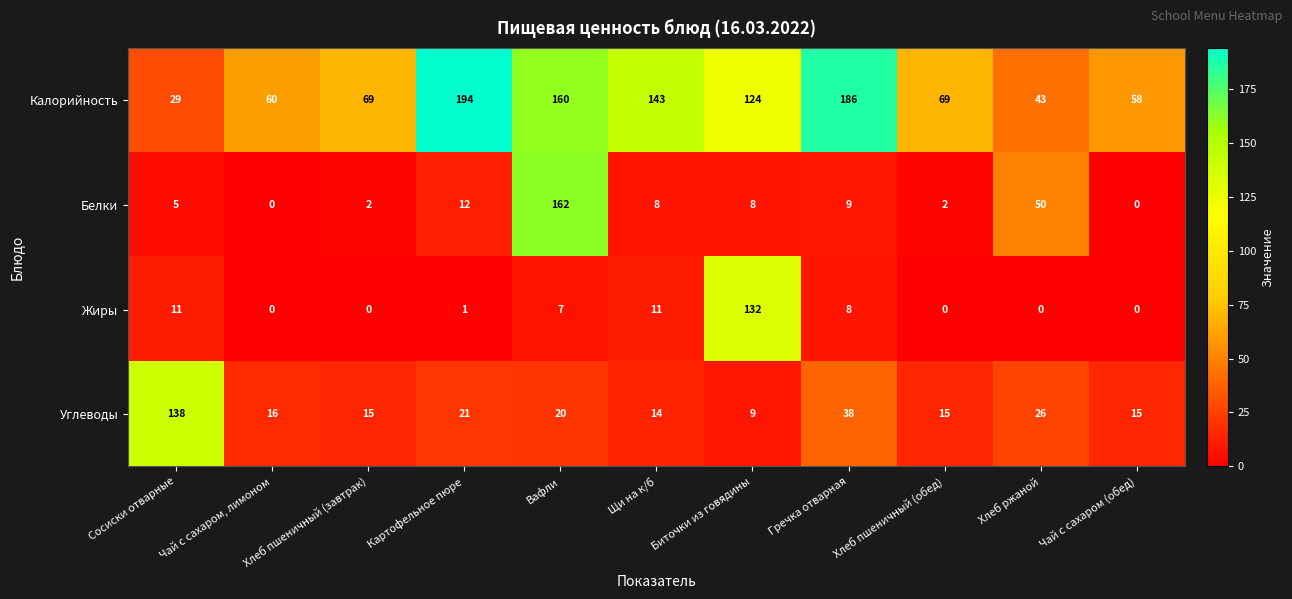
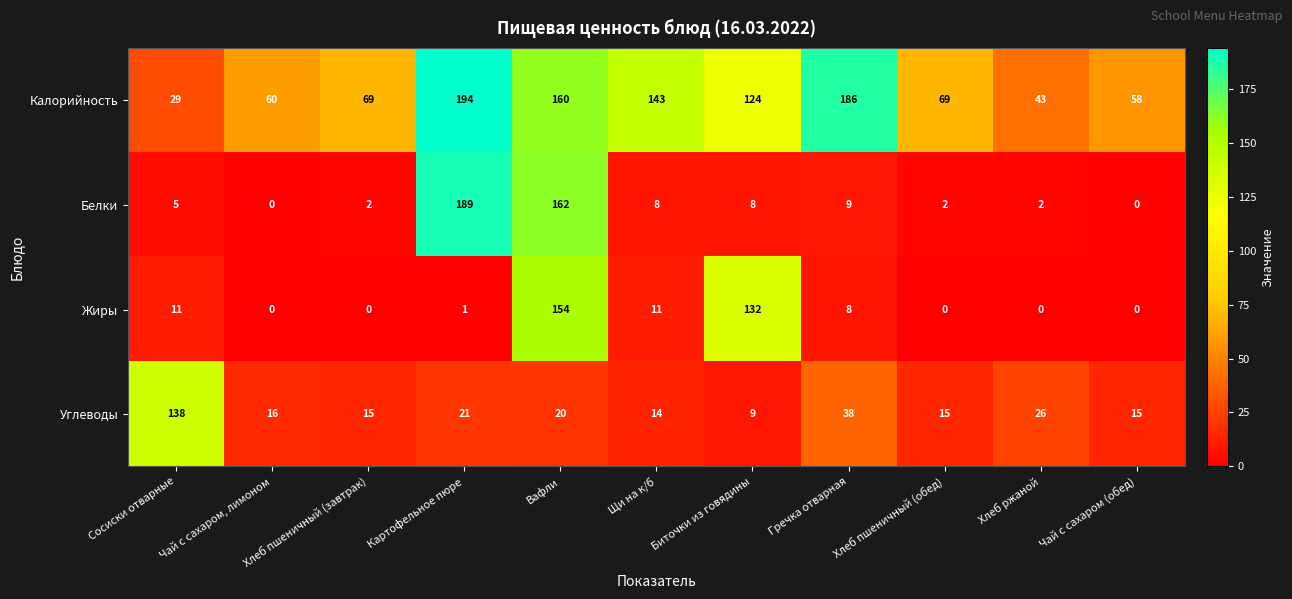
  {
    "Калорийность": {
      "Сосиски отварные": 29,
      "Чай с сахаром, лимоном": 60,
      "Хлеб пшеничный (завтрак)": 69,
      "Картофельное пюре": 194,
      "Вафли": 160,
      "Щи на к/б": 143,
      "Биточки из говядины": 124,
      "Гречка отварная": 186,
      "Хлеб пшеничный (обед)": 69,
      "Хлеб ржаной": 43,
      "Чай с сахаром (обед)": 58
    },
    "Белки": {
      "Сосиски отварные": 5,
      "Чай с сахаром, лимоном": 0,
      "Хлеб пшеничный (завтрак)": 2,
-     "Картофельное пюре": 12,
+     "Картофельное пюре": 189,
      "Вафли": 162,
      "Щи на к/б": 8,
      "Биточки из говядины": 8,
      "Гречка отварная": 9,
      "Хлеб пшеничный (обед)": 2,
-     "Хлеб ржаной": 50,
+     "Хлеб ржаной": 2,
      "Чай с сахаром (обед)": 0
    },
    "Жиры": {
      "Сосиски отварные": 11,
      "Чай с сахаром, лимоном": 0,
      "Хлеб пшеничный (завтрак)": 0,
      "Картофельное пюре": 1,
-     "Вафли": 7,
+     "Вафли": 154,
      "Щи на к/б": 11,
      "Биточки из говядины": 132,
      "Гречка отварная": 8,
      "Хлеб пшеничный (обед)": 0,
      "Хлеб ржаной": 0,
      "Чай с сахаром (обед)": 0
    },
    "Углеводы": {
      "Сосиски отварные": 138,
      "Чай с сахаром, лимоном": 16,
      "Хлеб пшеничный (завтрак)": 15,
      "Картофельное пюре": 21,
      "Вафли": 20,
      "Щи на к/б": 14,
      "Биточки из говядины": 9,
      "Гречка отварная": 38,
      "Хлеб пшеничный (обед)": 15,
      "Хлеб ржаной": 26,
      "Чай с сахаром (обед)": 15
    }
  }
